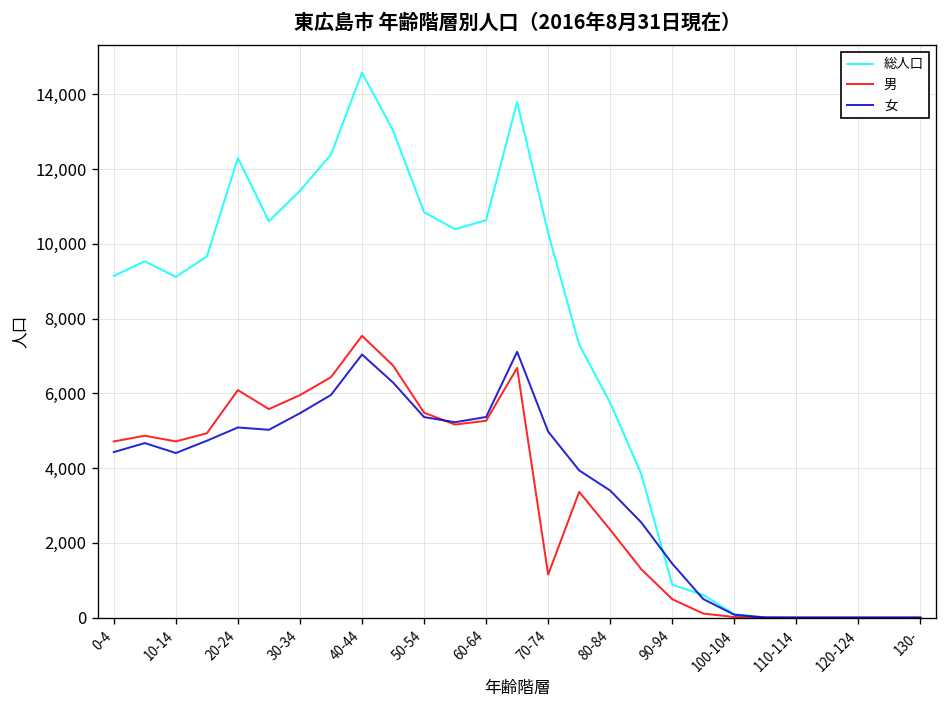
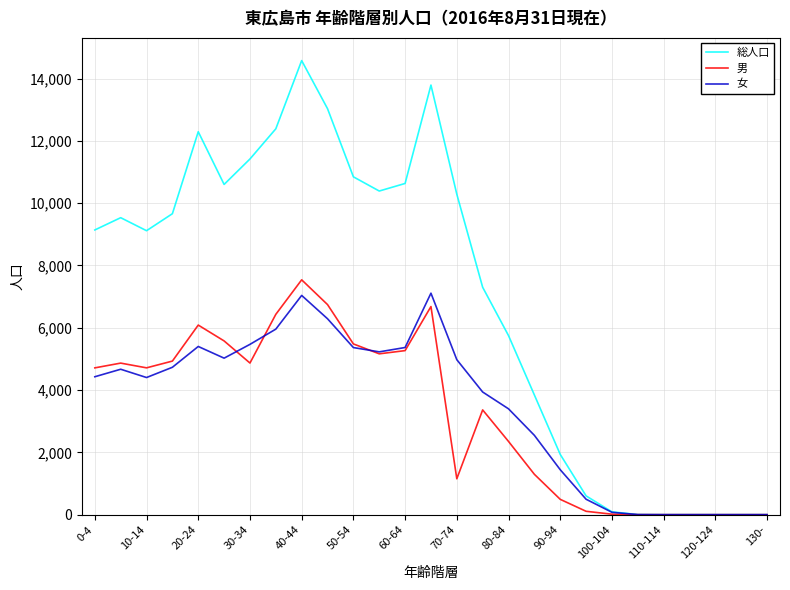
  {
    "総人口": {
      "0-4": "9,100",
      "10-14": "9,100",
      "20-24": "12,300",
      "30-34": "11,400",
      "40-44": "14,600",
      "50-54": "10,800",
      "60-64": "10,600",
      "70-74": "10,300",
      "80-84": "5,700",
-     "90-94": "900"
+     "90-94": "1,900"
    },
    "男": {
      "0-4": "4,700",
      "10-14": "4,700",
      "20-24": "6,100",
-     "30-34": "6,000",
+     "30-34": "4,900",
      "40-44": "7,500",
      "50-54": "5,500",
      "60-64": "5,300",
      "70-74": "1,200",
      "80-84": "2,400",
      "90-94": "500"
    },
    "女": {
      "0-4": "4,400",
      "10-14": "4,400",
-     "20-24": "5,100",
+     "20-24": "5,400",
      "30-34": "5,500",
      "40-44": "7,000",
      "50-54": "5,400",
      "60-64": "5,400",
      "70-74": "5,000",
      "80-84": "3,400",
      "90-94": "1,400"
    }
  }
